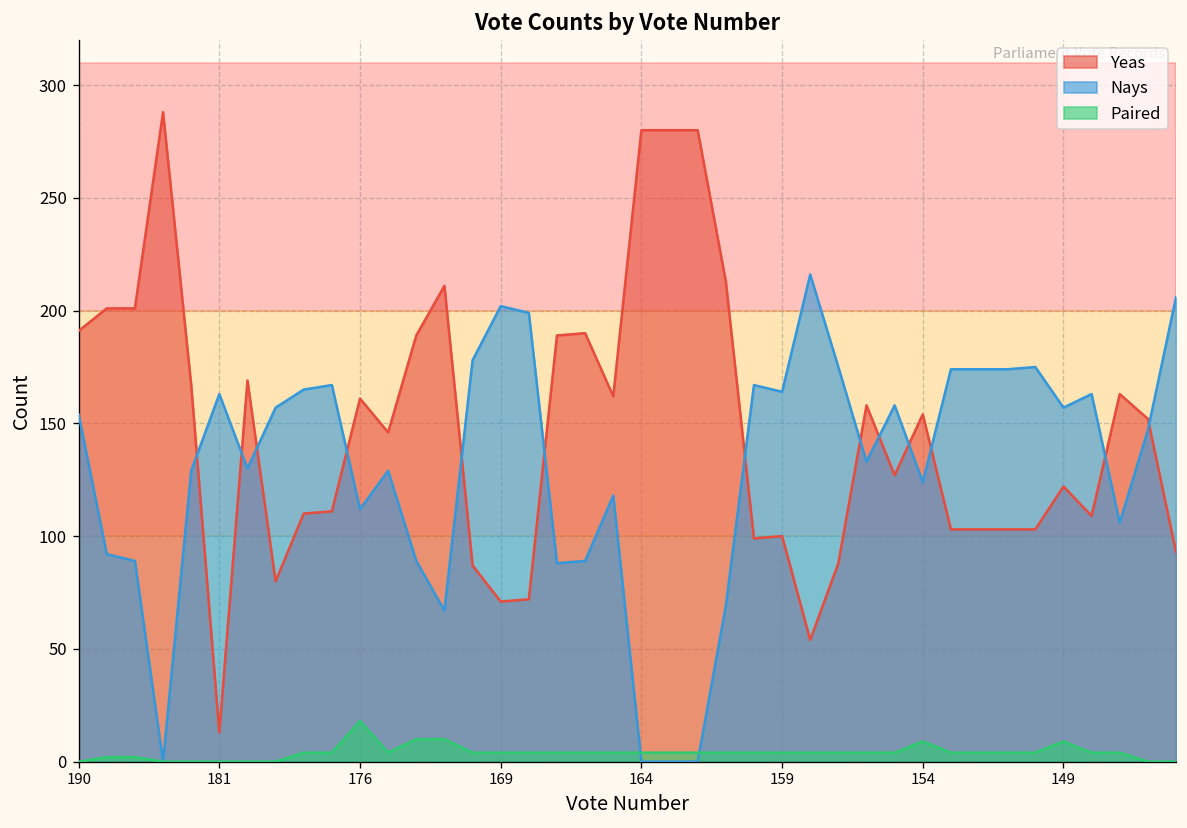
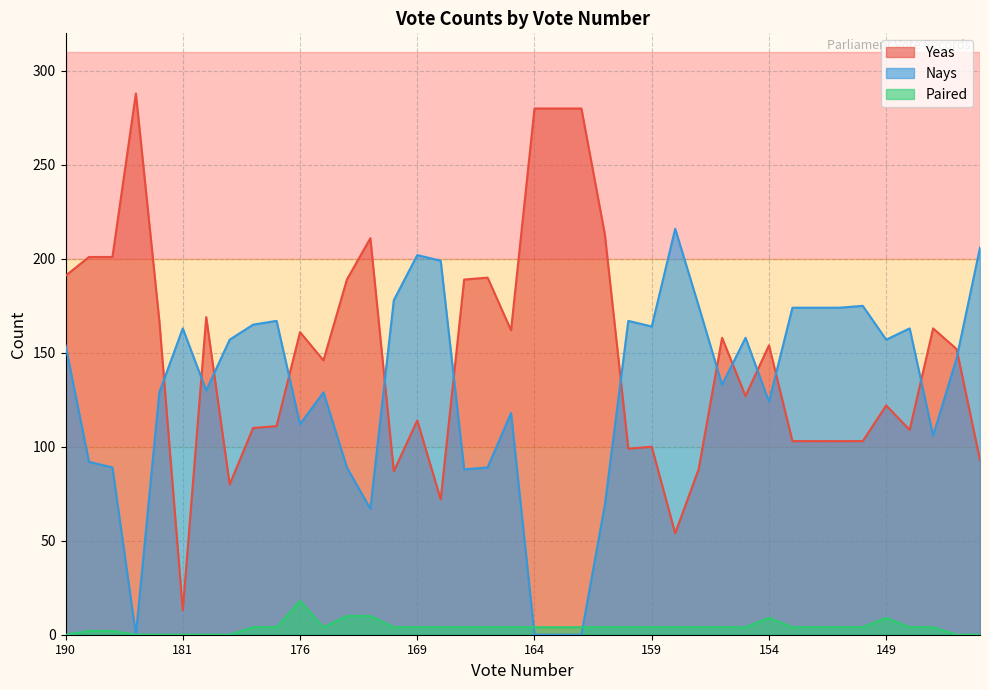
  {
    "Yeas": {
      "190": 191,
      "181": 13,
      "176": 161,
-     "169": 71,
+     "169": 114,
      "164": 280,
      "159": 100,
      "154": 154,
      "149": 122
    },
    "Nays": {
      "190": 154,
      "181": 163,
      "176": 112,
      "169": 202,
      "164": 0,
      "159": 164,
      "154": 124,
      "149": 157
    },
    "Paired": {
      "190": 0,
      "181": 0,
      "176": 18,
      "169": 4,
      "164": 4,
      "159": 4,
      "154": 9,
      "149": 9
    }
  }
